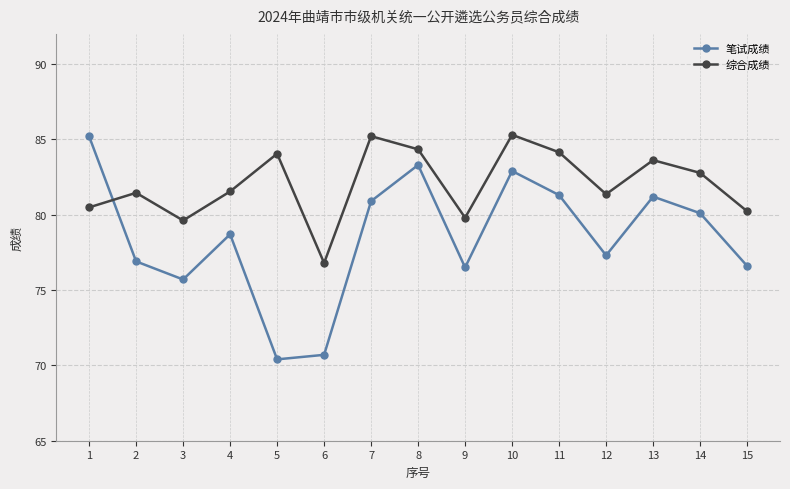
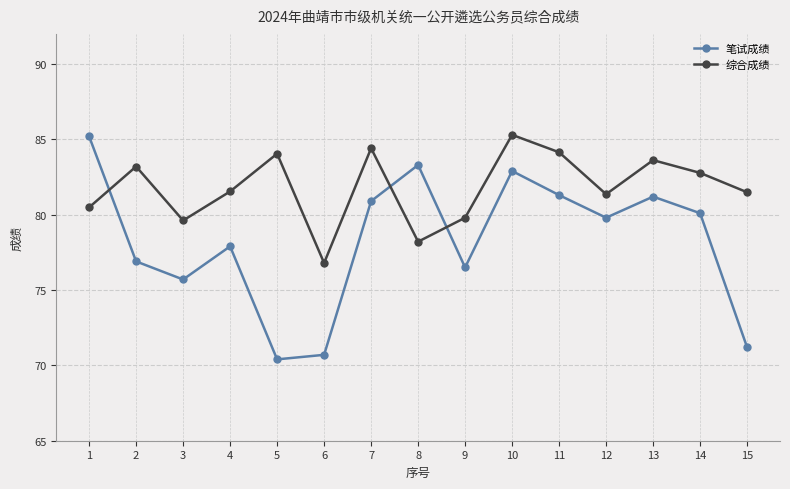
  {
    "笔试成绩": {
      "1": 85.2,
      "2": 76.9,
      "3": 75.7,
-     "4": 78.7,
+     "4": 77.9,
      "5": 70.4,
      "6": 70.7,
      "7": 80.9,
      "8": 83.3,
      "9": 76.5,
      "10": 82.9,
      "11": 81.3,
-     "12": 77.3,
+     "12": 79.8,
      "13": 81.2,
      "14": 80.1,
-     "15": 76.6
+     "15": 71.2
    },
    "综合成绩": {
      "1": 80.5,
-     "2": 81.5,
+     "2": 83.2,
      "3": 79.6,
      "4": 81.5,
      "5": 84.0,
      "6": 76.8,
-     "7": 85.2,
-     "8": 84.3,
+     "7": 84.4,
+     "8": 78.2,
      "9": 79.8,
      "10": 85.3,
      "11": 84.1,
      "12": 81.4,
      "13": 83.6,
      "14": 82.8,
-     "15": 80.2
+     "15": 81.5
    }
  }
